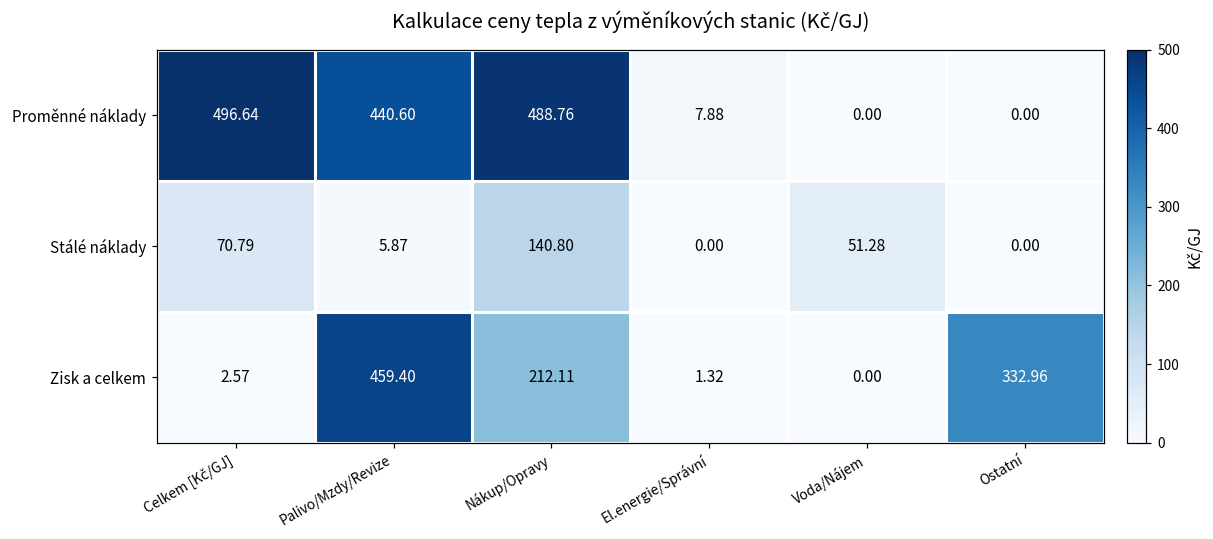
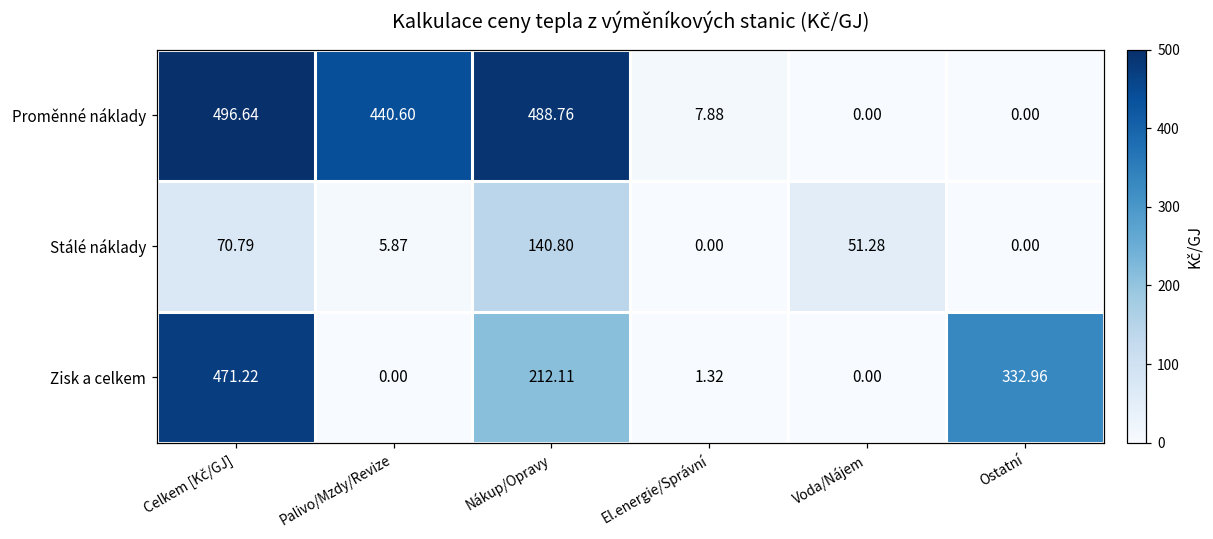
  {
    "Proměnné náklady": {
      "Celkem [Kč/GJ]": 496.64,
      "Palivo/Mzdy/Revize": 440.60,
      "Nákup/Opravy": 488.76,
      "El.energie/Správní": 7.88,
      "Voda/Nájem": 0.00,
      "Ostatní": 0.00
    },
    "Stálé náklady": {
      "Celkem [Kč/GJ]": 70.79,
      "Palivo/Mzdy/Revize": 5.87,
      "Nákup/Opravy": 140.80,
      "El.energie/Správní": 0.00,
      "Voda/Nájem": 51.28,
      "Ostatní": 0.00
    },
    "Zisk a celkem": {
-     "Celkem [Kč/GJ]": 2.57,
-     "Palivo/Mzdy/Revize": 459.40,
+     "Celkem [Kč/GJ]": 471.22,
+     "Palivo/Mzdy/Revize": 0.00,
      "Nákup/Opravy": 212.11,
      "El.energie/Správní": 1.32,
      "Voda/Nájem": 0.00,
      "Ostatní": 332.96
    }
  }
